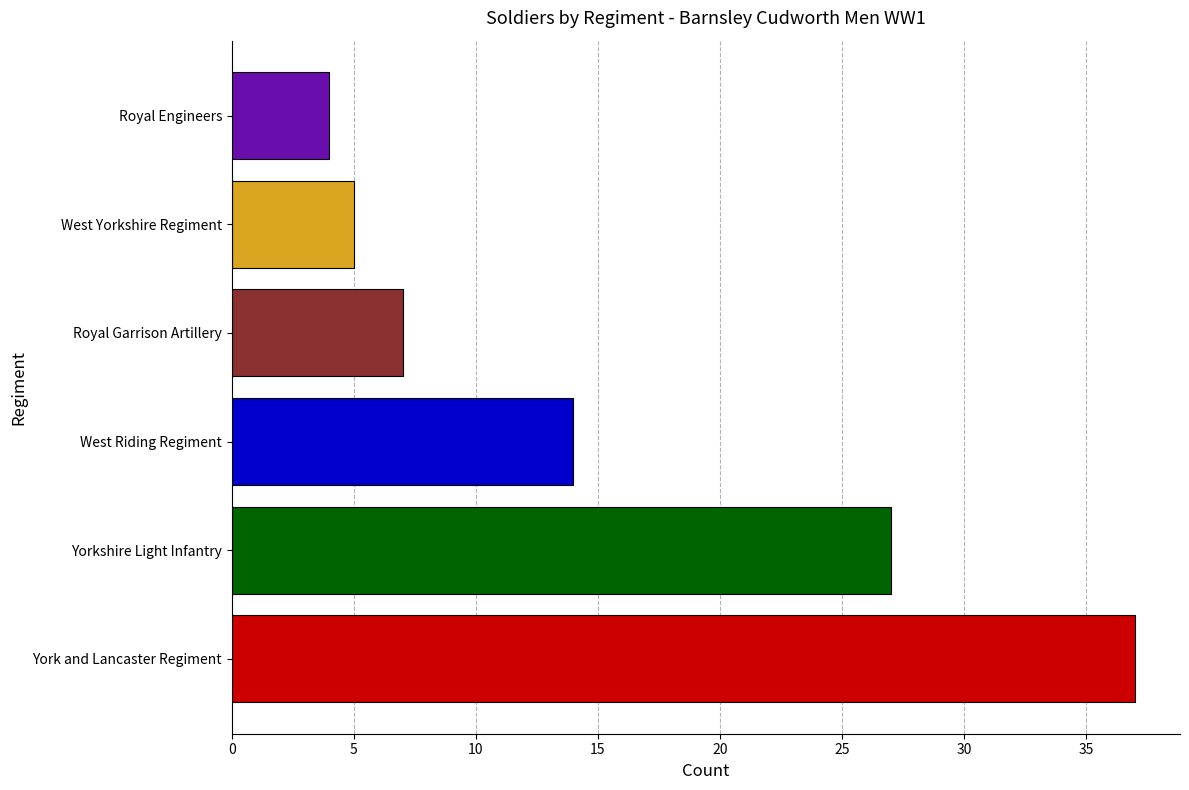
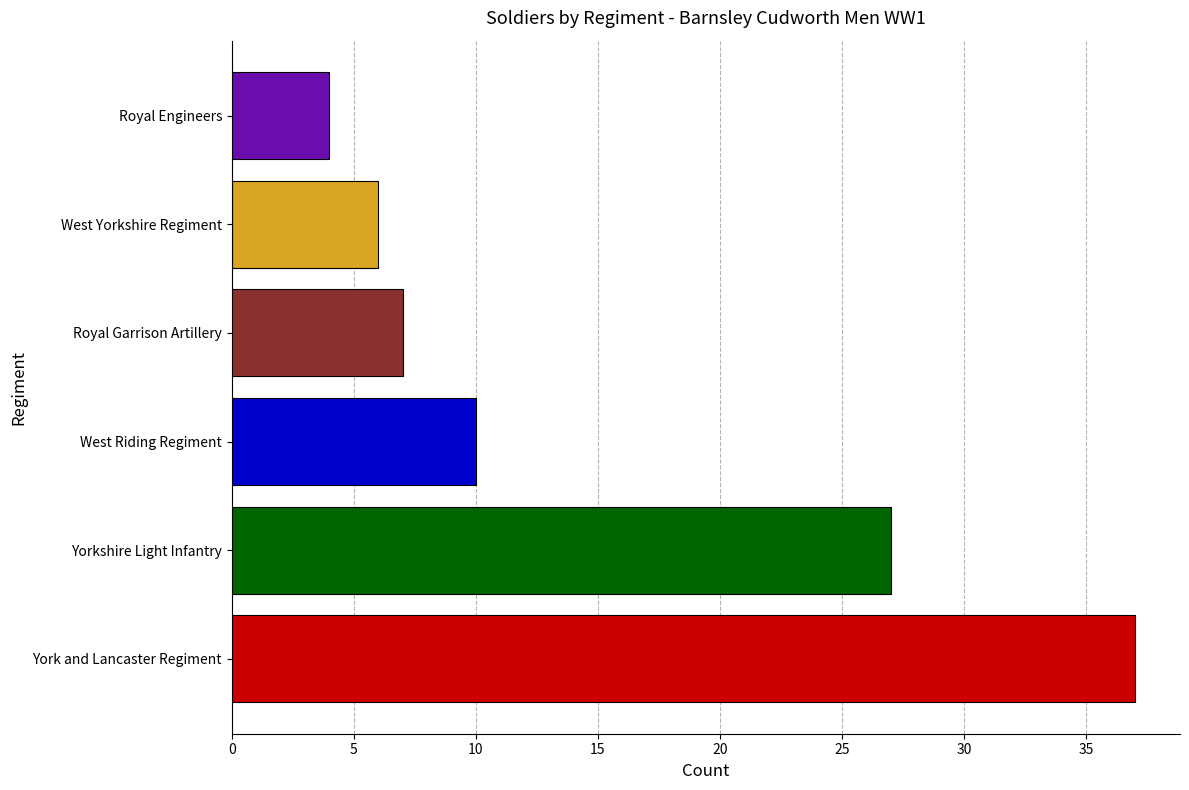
  {
    "Royal Engineers": 4,
-   "West Yorkshire Regiment": 5,
+   "West Yorkshire Regiment": 6,
    "Royal Garrison Artillery": 7,
-   "West Riding Regiment": 14,
+   "West Riding Regiment": 10,
    "Yorkshire Light Infantry": 27,
    "York and Lancaster Regiment": 37
  }
